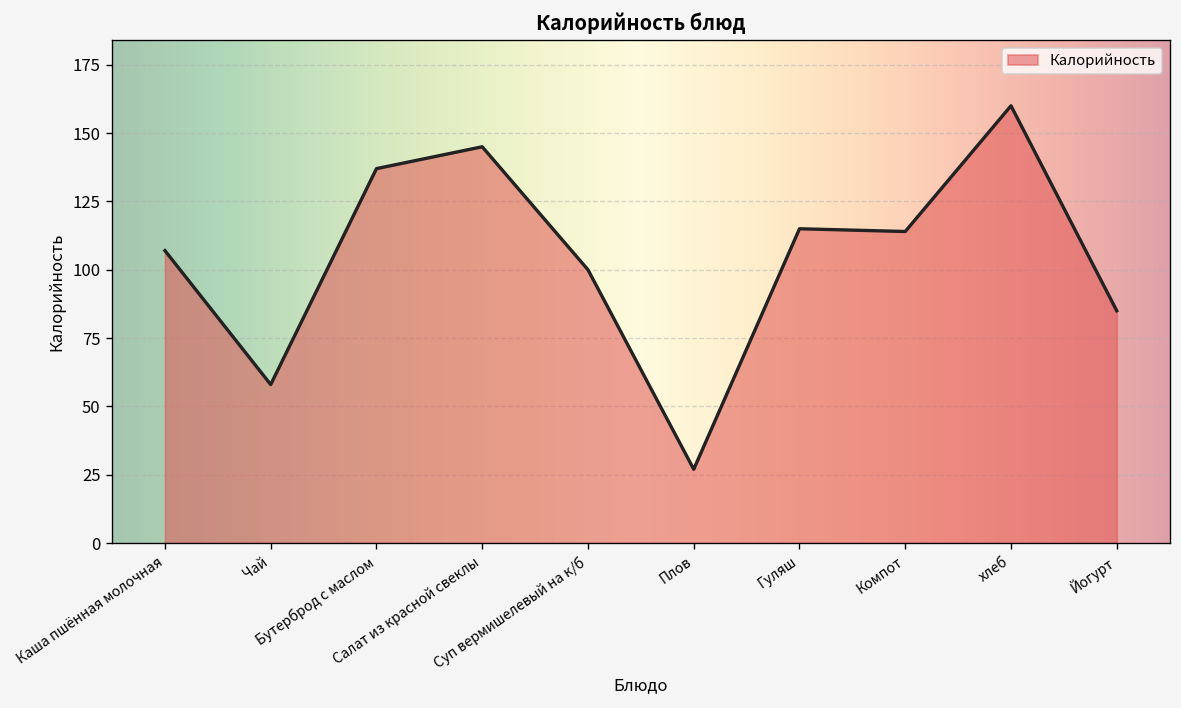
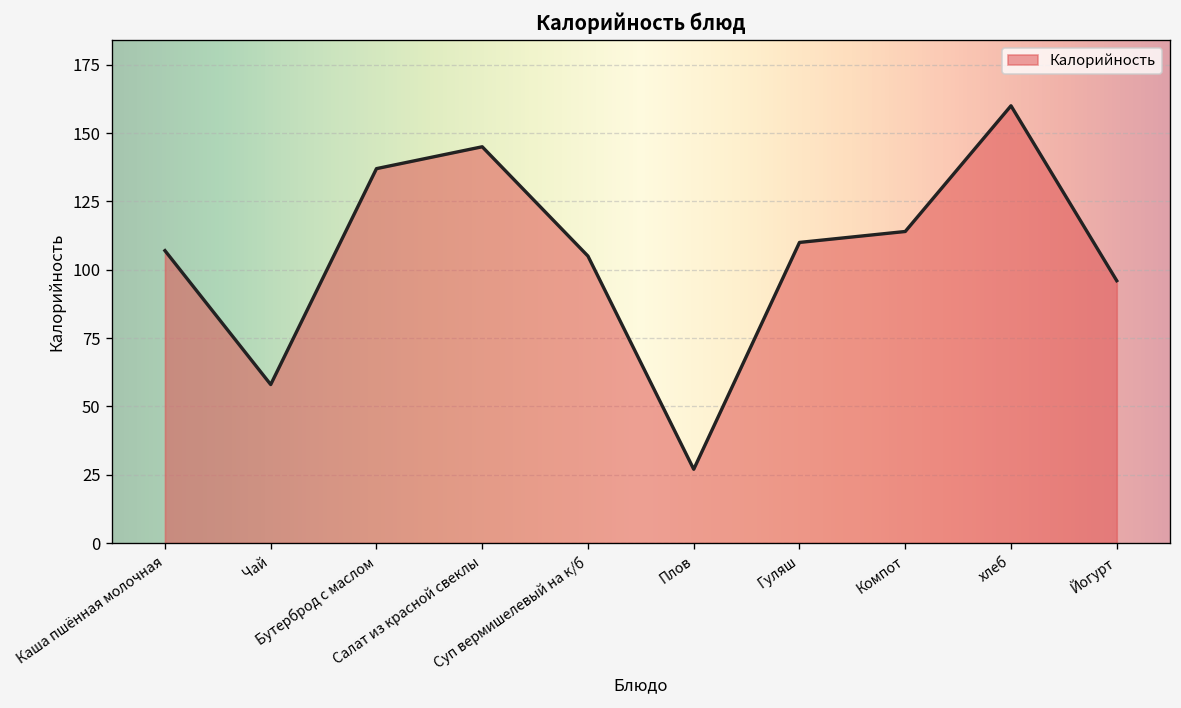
  {
    "Каша пшённая молочная": 107,
    "Чай": 58,
    "Бутерброд с маслом": 137,
    "Салат из красной свеклы": 145,
-   "Суп вермишелевый на к/б": 100,
+   "Суп вермишелевый на к/б": 105,
    "Плов": 27,
-   "Гуляш": 115,
+   "Гуляш": 110,
    "Компот": 114,
    "хлеб": 160,
-   "Йогурт": 85
+   "Йогурт": 96
  }
